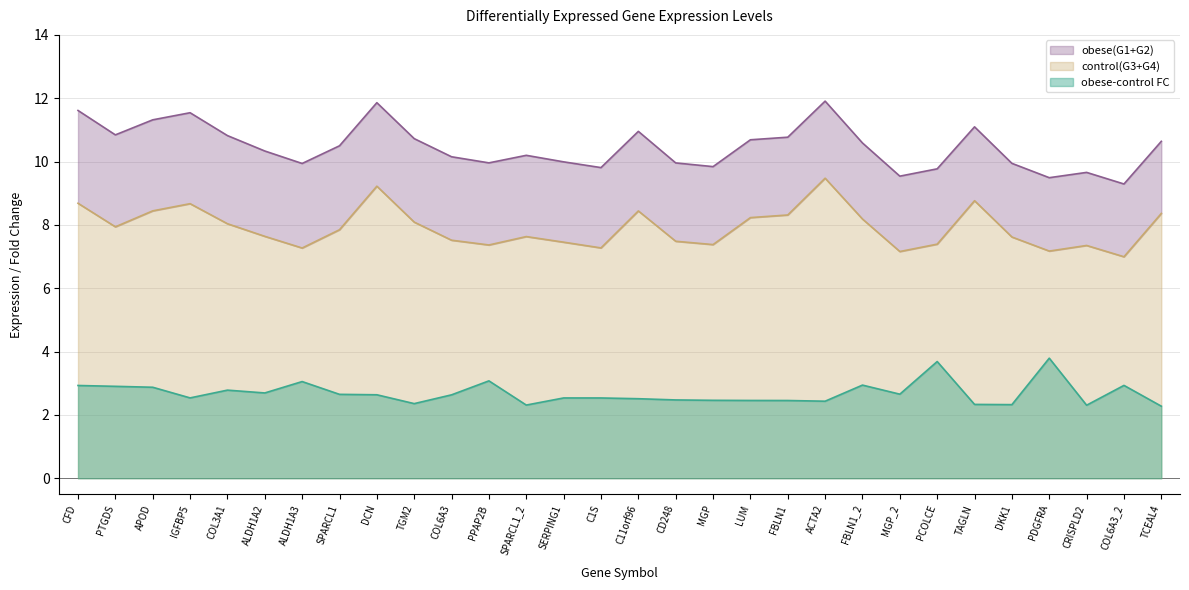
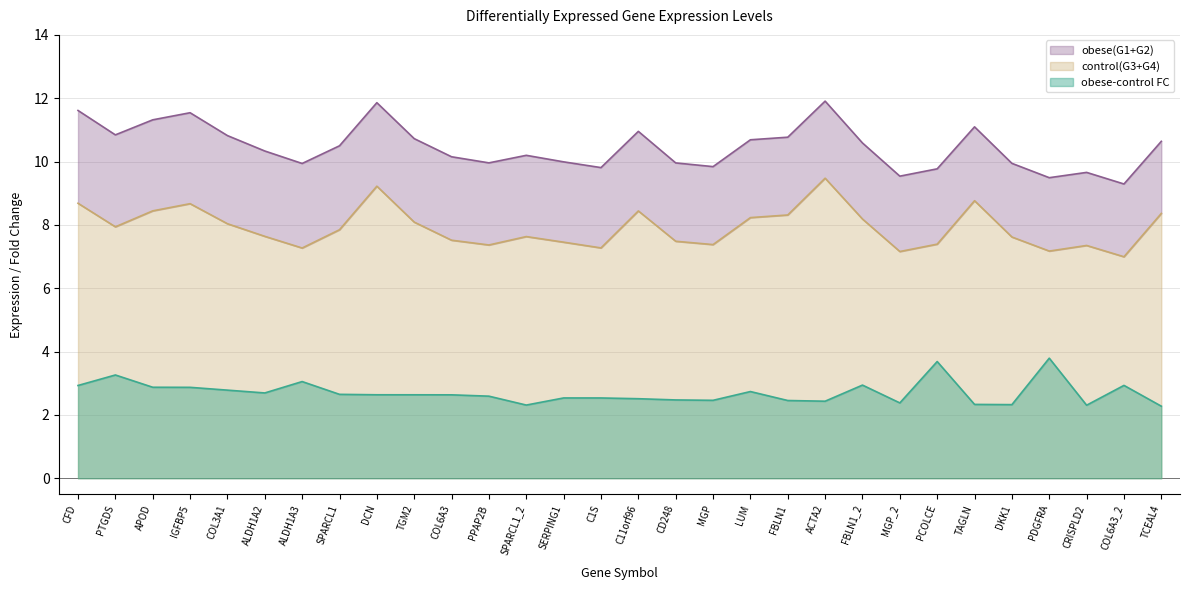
  {
    "obese-control FC": {
      "CFD": 2.9,
-     "PTGDS": 2.9,
+     "PTGDS": 3.3,
      "APOD": 2.9,
-     "IGFBP5": 2.5,
+     "IGFBP5": 2.9,
      "COL3A1": 2.8,
      "ALDH1A2": 2.7,
      "ALDH1A3": 3.1,
      "SPARCL1": 2.7,
      "DCN": 2.6,
-     "TGM2": 2.4,
+     "TGM2": 2.6,
      "COL6A3": 2.6,
-     "PPAP2B": 3.1,
+     "PPAP2B": 2.6,
      "SPARCL1_2": 2.3,
      "SERPING1": 2.5,
      "C1S": 2.5,
      "C11orf96": 2.5,
      "CD248": 2.5,
      "MGP": 2.5,
-     "LUM": 2.5,
+     "LUM": 2.7,
      "FBLN1": 2.5,
      "ACTA2": 2.4,
      "FBLN1_2": 2.9,
-     "MGP_2": 2.7,
+     "MGP_2": 2.4,
      "PCOLCE": 3.7,
      "TAGLN": 2.3,
      "DKK1": 2.3,
      "PDGFRA": 3.8,
      "CRISPLD2": 2.3,
      "COL6A3_2": 2.9,
      "TCEAL4": 2.3
    }
  }
